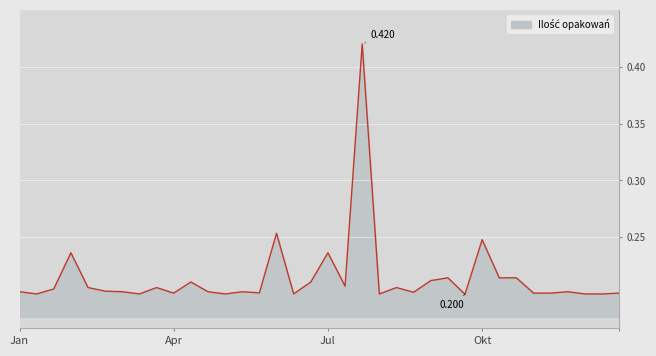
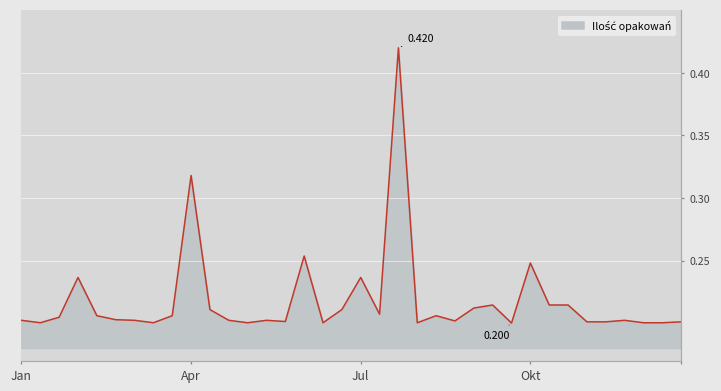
  {
    "Jan": 0.202,
-   "Apr": 0.201,
+   "Apr": 0.318,
    "Jul": 0.236,
    "Okt": 0.248
  }
